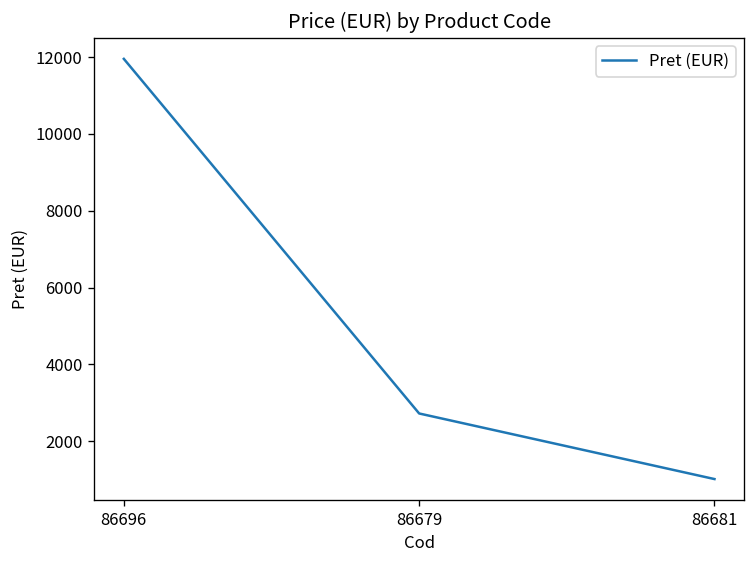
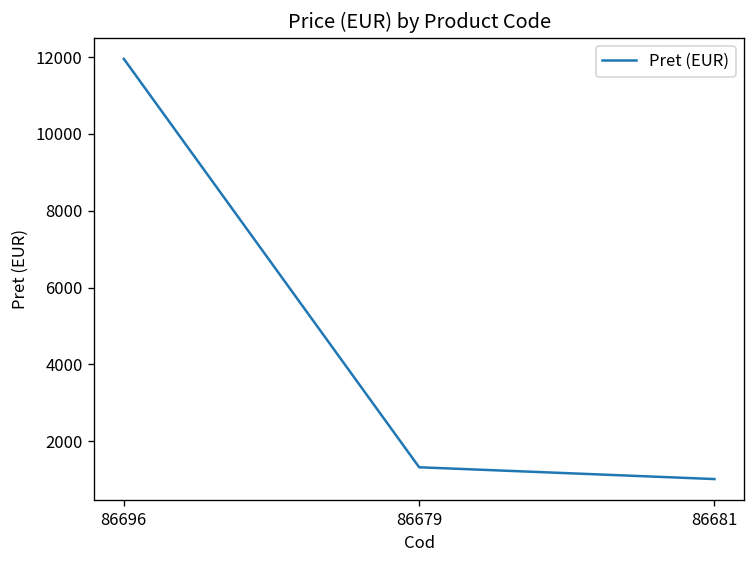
  {
    "86696": 12000,
-   "86679": 2700,
+   "86679": 1300,
    "86681": 1000
  }
